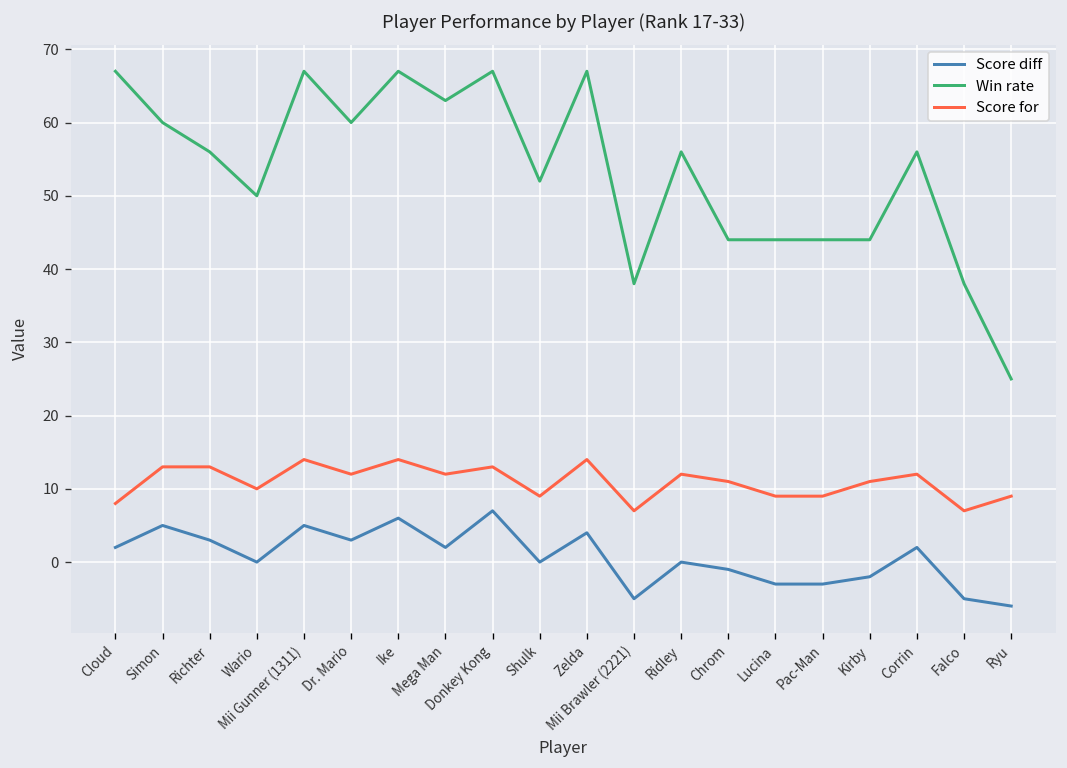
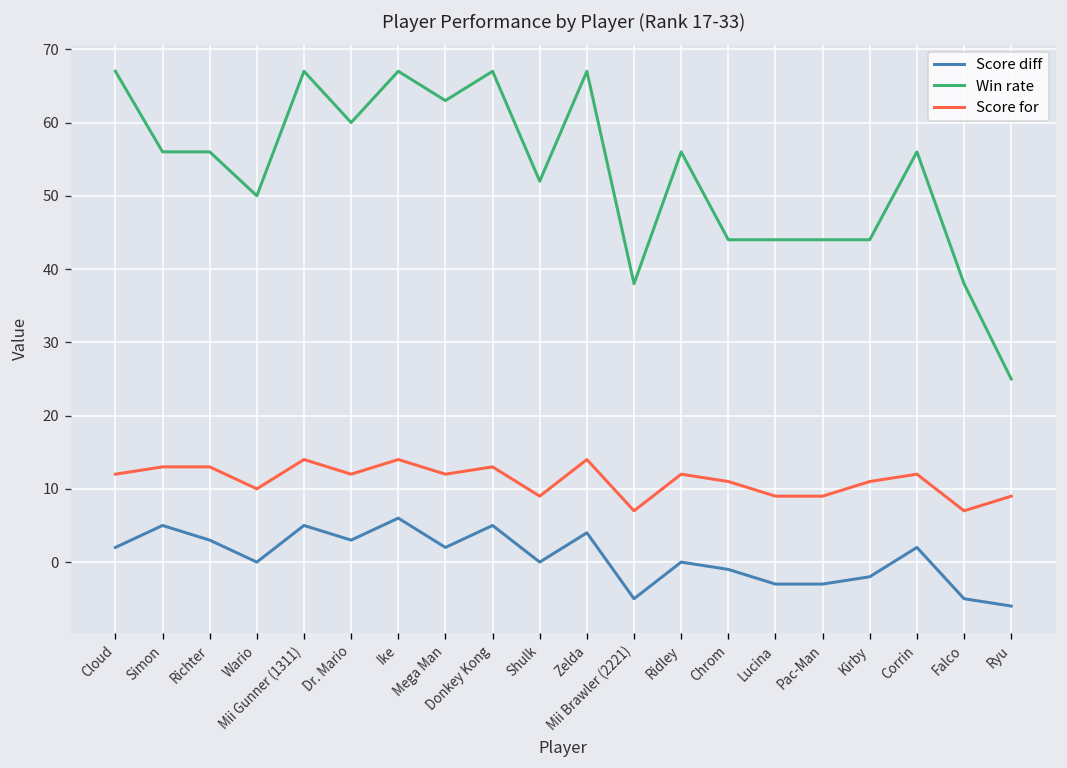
  {
    "Score diff": {
      "Cloud": 2,
      "Simon": 5,
      "Richter": 3,
      "Wario": 0,
      "Mii Gunner (1311)": 5,
      "Dr. Mario": 3,
      "Ike": 6,
      "Mega Man": 2,
-     "Donkey Kong": 7,
+     "Donkey Kong": 5,
      "Shulk": 0,
      "Zelda": 4,
      "Mii Brawler (2221)": -5,
      "Ridley": 0,
      "Chrom": -1,
      "Lucina": -3,
      "Pac-Man": -3,
      "Kirby": -2,
      "Corrin": 2,
      "Falco": -5,
      "Ryu": -6
    },
    "Win rate": {
      "Cloud": 67,
-     "Simon": 60,
+     "Simon": 56,
      "Richter": 56,
      "Wario": 50,
      "Mii Gunner (1311)": 67,
      "Dr. Mario": 60,
      "Ike": 67,
      "Mega Man": 63,
      "Donkey Kong": 67,
      "Shulk": 52,
      "Zelda": 67,
      "Mii Brawler (2221)": 38,
      "Ridley": 56,
      "Chrom": 44,
      "Lucina": 44,
      "Pac-Man": 44,
      "Kirby": 44,
      "Corrin": 56,
      "Falco": 38,
      "Ryu": 25
    },
    "Score for": {
-     "Cloud": 8,
+     "Cloud": 12,
      "Simon": 13,
      "Richter": 13,
      "Wario": 10,
      "Mii Gunner (1311)": 14,
      "Dr. Mario": 12,
      "Ike": 14,
      "Mega Man": 12,
      "Donkey Kong": 13,
      "Shulk": 9,
      "Zelda": 14,
      "Mii Brawler (2221)": 7,
      "Ridley": 12,
      "Chrom": 11,
      "Lucina": 9,
      "Pac-Man": 9,
      "Kirby": 11,
      "Corrin": 12,
      "Falco": 7,
      "Ryu": 9
    }
  }
